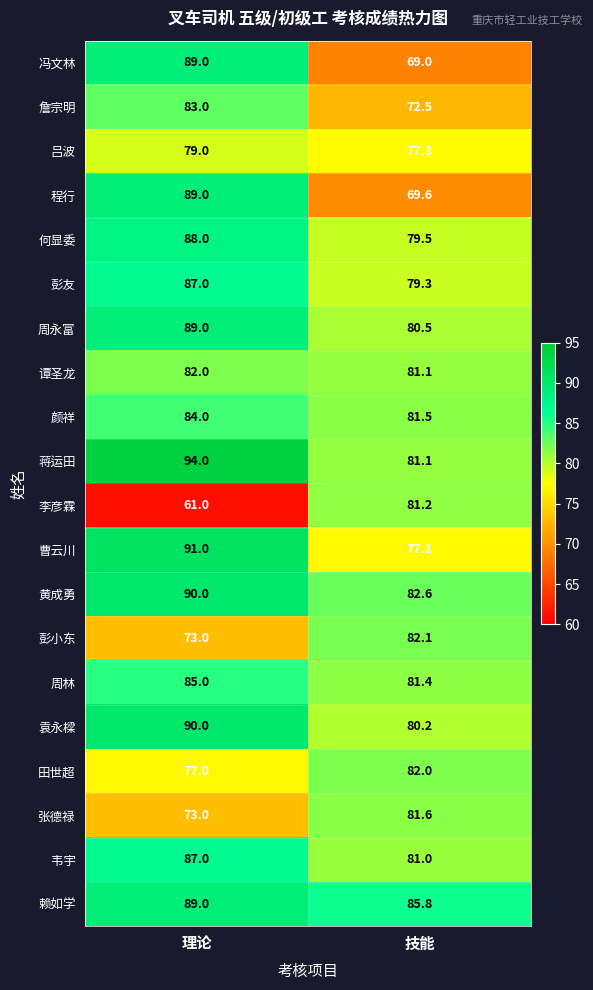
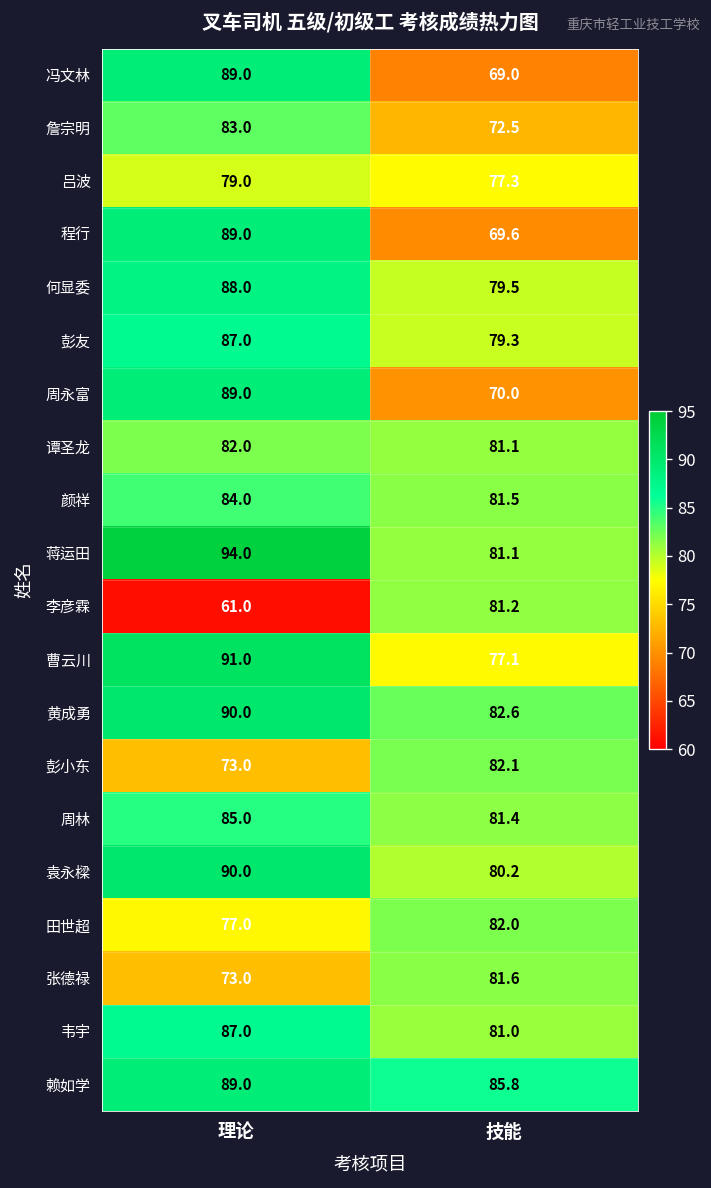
  {
    "冯文林": {
      "理论": 89.0,
      "技能": 69.0
    },
    "詹宗明": {
      "理论": 83.0,
      "技能": 72.5
    },
    "吕波": {
      "理论": 79.0,
      "技能": 77.3
    },
    "程行": {
      "理论": 89.0,
      "技能": 69.6
    },
    "何显委": {
      "理论": 88.0,
      "技能": 79.5
    },
    "彭友": {
      "理论": 87.0,
      "技能": 79.3
    },
    "周永富": {
      "理论": 89.0,
-     "技能": 80.5
+     "技能": 70.0
    },
    "谭圣龙": {
      "理论": 82.0,
      "技能": 81.1
    },
    "颜祥": {
      "理论": 84.0,
      "技能": 81.5
    },
    "蒋运田": {
      "理论": 94.0,
      "技能": 81.1
    },
    "李彦霖": {
      "理论": 61.0,
      "技能": 81.2
    },
    "曹云川": {
      "理论": 91.0,
      "技能": 77.1
    },
    "黄成勇": {
      "理论": 90.0,
      "技能": 82.6
    },
    "彭小东": {
      "理论": 73.0,
      "技能": 82.1
    },
    "周林": {
      "理论": 85.0,
      "技能": 81.4
    },
    "袁永樑": {
      "理论": 90.0,
      "技能": 80.2
    },
    "田世超": {
      "理论": 77.0,
      "技能": 82.0
    },
    "张德禄": {
      "理论": 73.0,
      "技能": 81.6
    },
    "韦宇": {
      "理论": 87.0,
      "技能": 81.0
    },
    "赖如学": {
      "理论": 89.0,
      "技能": 85.8
    }
  }
